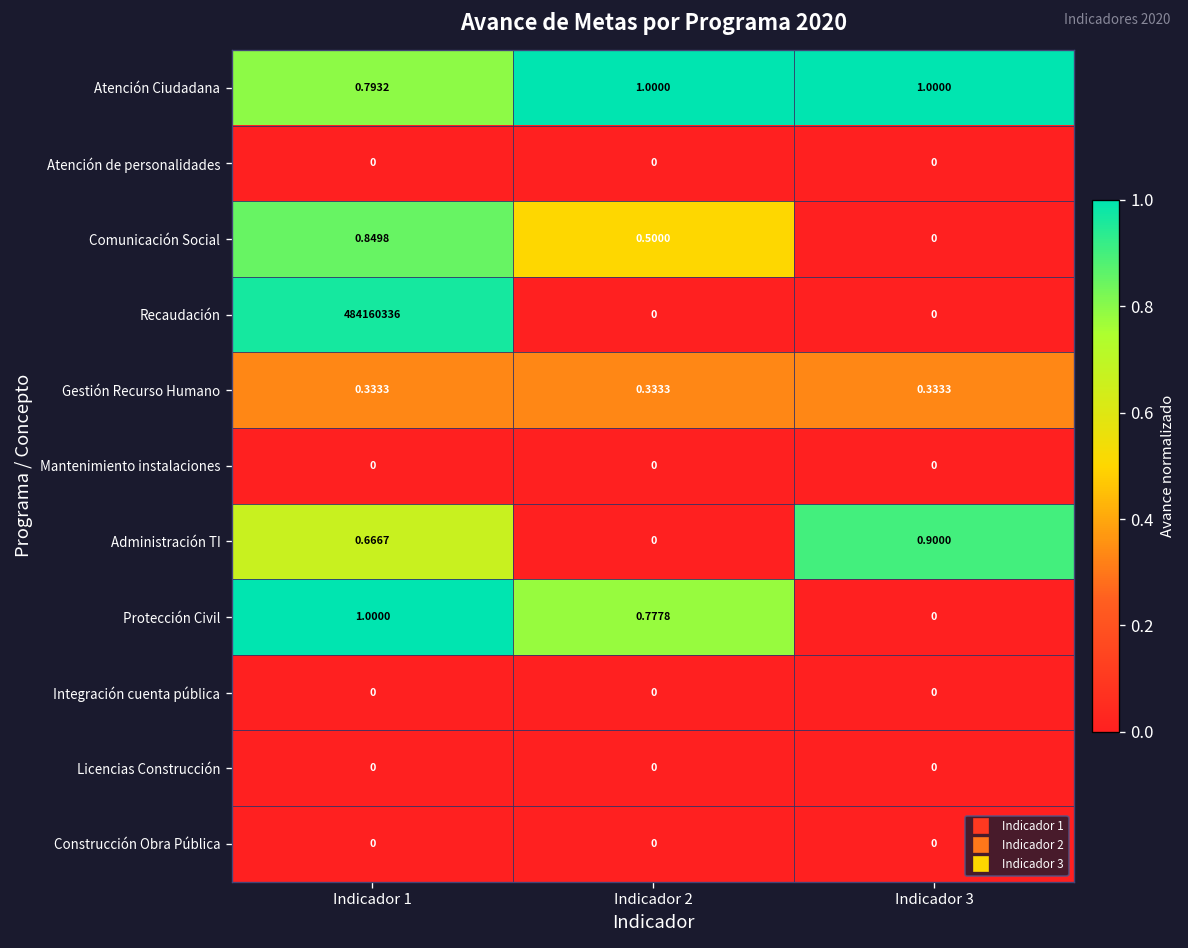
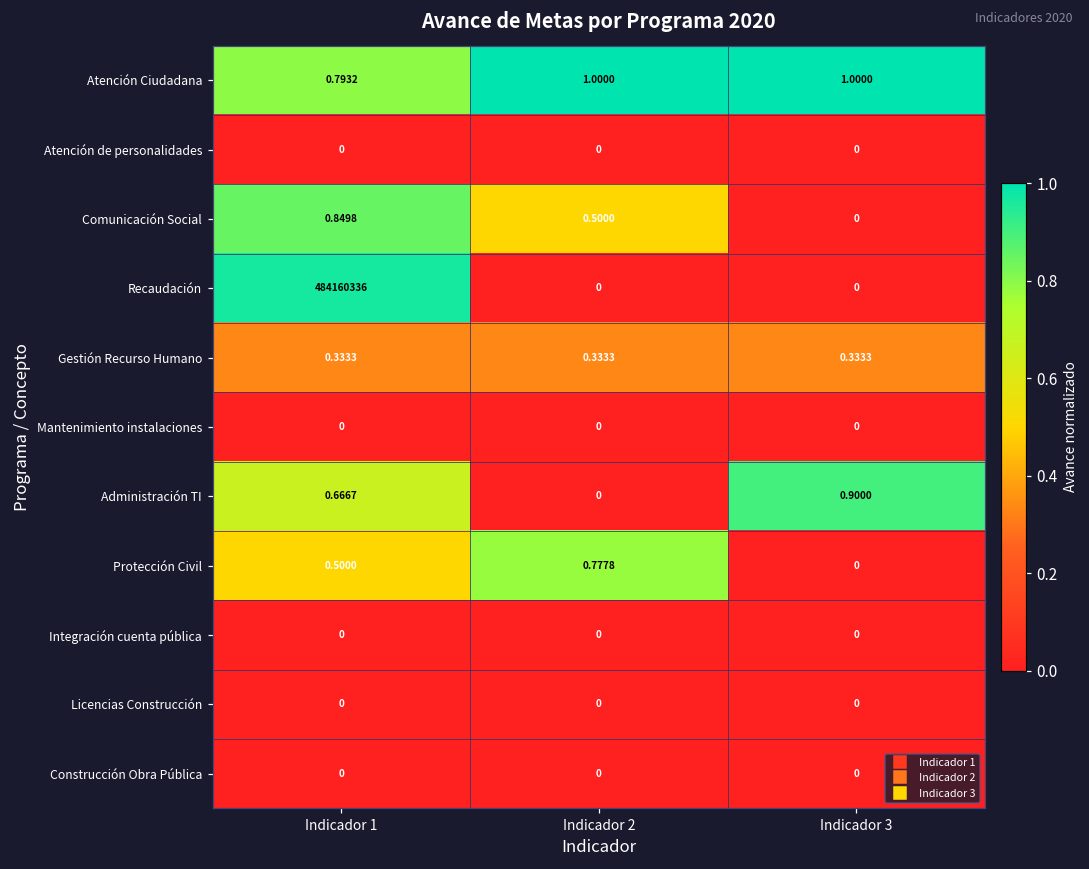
  {
    "Atención Ciudadana": {
      "Indicador 1": 0.7932,
      "Indicador 2": 1.0000,
      "Indicador 3": 1.0000
    },
    "Atención de personalidades": {
      "Indicador 1": 0,
      "Indicador 2": 0,
      "Indicador 3": 0
    },
    "Comunicación Social": {
      "Indicador 1": 0.8498,
      "Indicador 2": 0.5000,
      "Indicador 3": 0
    },
    "Recaudación": {
      "Indicador 1": 484160336,
      "Indicador 2": 0,
      "Indicador 3": 0
    },
    "Gestión Recurso Humano": {
      "Indicador 1": 0.3333,
      "Indicador 2": 0.3333,
      "Indicador 3": 0.3333
    },
    "Mantenimiento instalaciones": {
      "Indicador 1": 0,
      "Indicador 2": 0,
      "Indicador 3": 0
    },
    "Administración TI": {
      "Indicador 1": 0.6667,
      "Indicador 2": 0,
      "Indicador 3": 0.9000
    },
    "Protección Civil": {
-     "Indicador 1": 1.0000,
+     "Indicador 1": 0.5000,
      "Indicador 2": 0.7778,
      "Indicador 3": 0
    },
    "Integración cuenta pública": {
      "Indicador 1": 0,
      "Indicador 2": 0,
      "Indicador 3": 0
    },
    "Licencias Construcción": {
      "Indicador 1": 0,
      "Indicador 2": 0,
      "Indicador 3": 0
    },
    "Construcción Obra Pública": {
      "Indicador 1": 0,
      "Indicador 2": 0,
      "Indicador 3": 0
    }
  }
